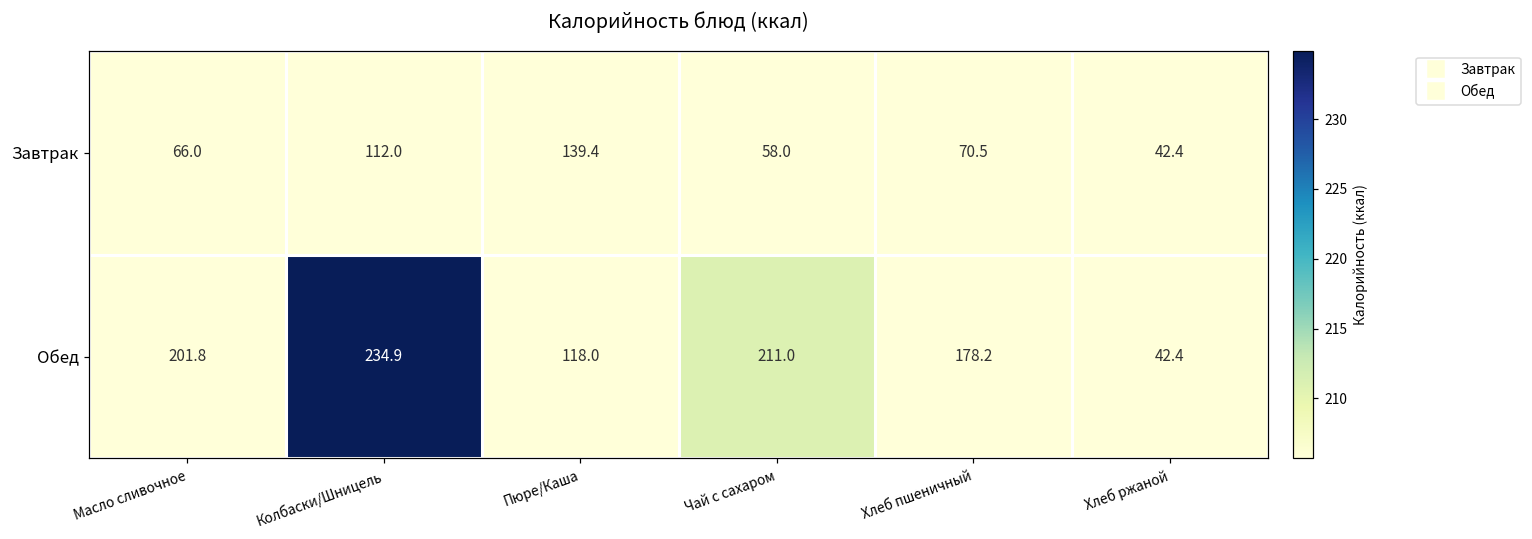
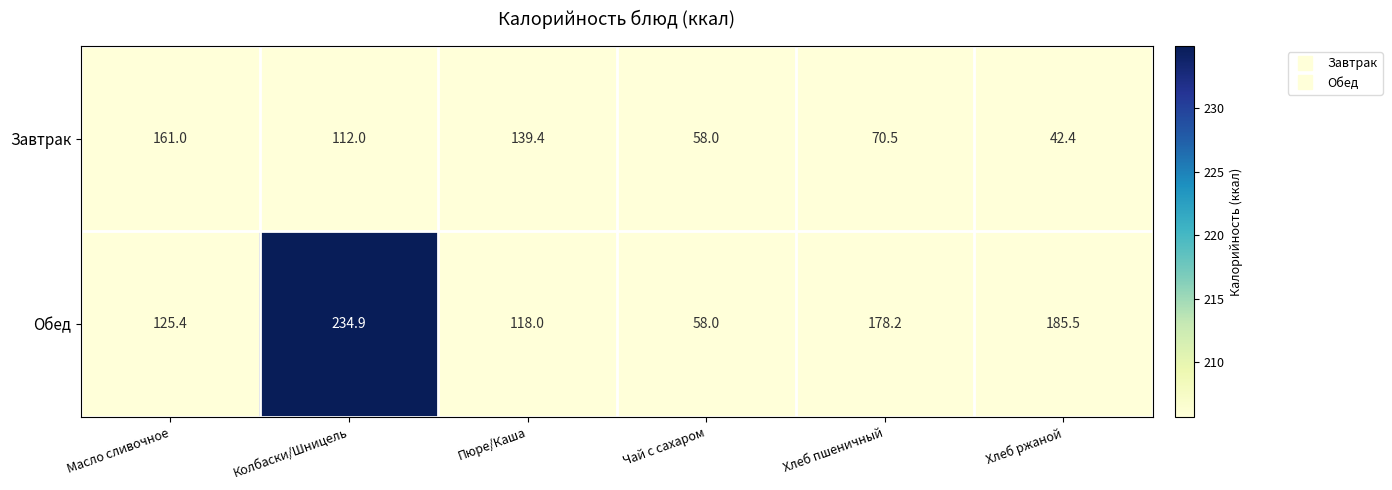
  {
    "Завтрак": {
-     "Масло сливочное": 66.0,
+     "Масло сливочное": 161.0,
      "Колбаски/Шницель": 112.0,
      "Пюре/Каша": 139.4,
      "Чай с сахаром": 58.0,
      "Хлеб пшеничный": 70.5,
      "Хлеб ржаной": 42.4
    },
    "Обед": {
-     "Масло сливочное": 201.8,
+     "Масло сливочное": 125.4,
      "Колбаски/Шницель": 234.9,
      "Пюре/Каша": 118.0,
-     "Чай с сахаром": 211.0,
+     "Чай с сахаром": 58.0,
      "Хлеб пшеничный": 178.2,
-     "Хлеб ржаной": 42.4
+     "Хлеб ржаной": 185.5
    }
  }
